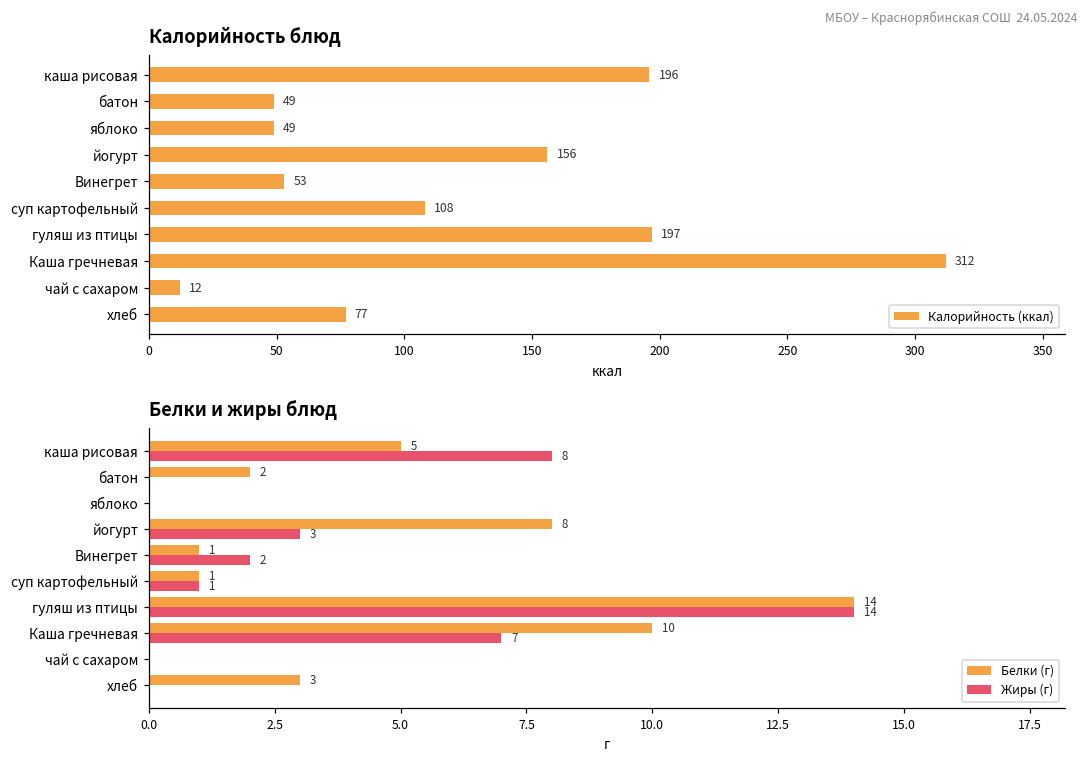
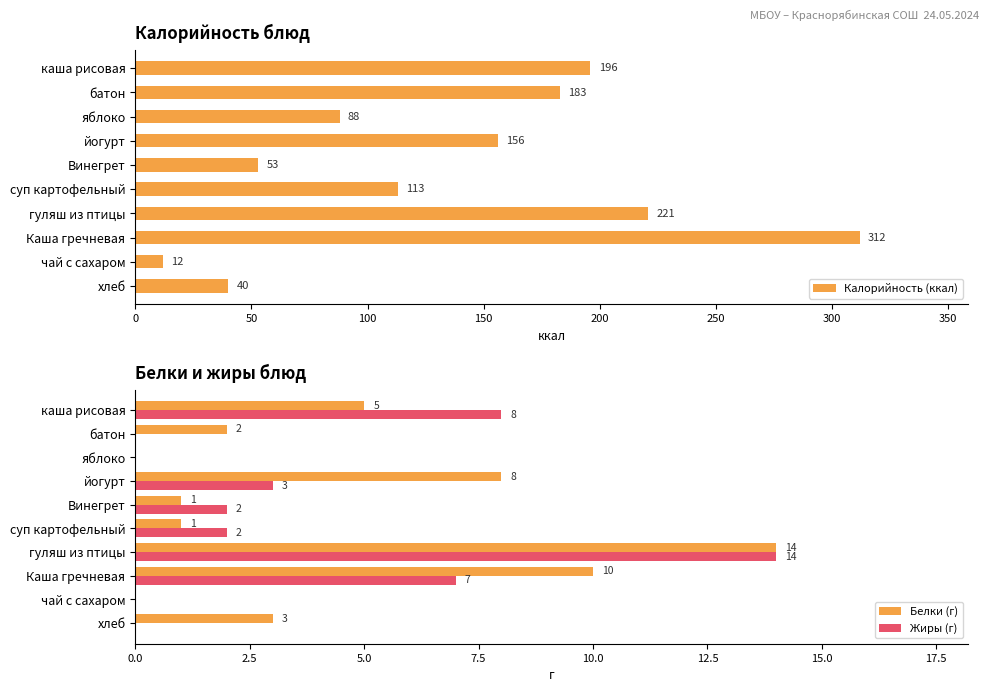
  {
    "Калорийность блюд": {
      "каша рисовая": 196,
-     "батон": 49,
-     "яблоко": 49,
+     "батон": 183,
+     "яблоко": 88,
      "йогурт": 156,
      "Винегрет": 53,
-     "суп картофельный": 108,
-     "гуляш из птицы": 197,
+     "суп картофельный": 113,
+     "гуляш из птицы": 221,
      "Каша гречневая": 312,
      "чай с сахаром": 12,
-     "хлеб": 77
+     "хлеб": 40
    },
    "Белки и жиры блюд": {
      "Белки (г)": {
        "каша рисовая": 5,
        "батон": 2,
        "йогурт": 8,
        "Винегрет": 1,
        "суп картофельный": 1,
        "гуляш из птицы": 14,
        "Каша гречневая": 10,
        "хлеб": 3
      },
      "Жиры (г)": {
        "каша рисовая": 8,
        "йогурт": 3,
        "Винегрет": 2,
-       "суп картофельный": 1,
+       "суп картофельный": 2,
        "гуляш из птицы": 14,
        "Каша гречневая": 7
      }
    }
  }
